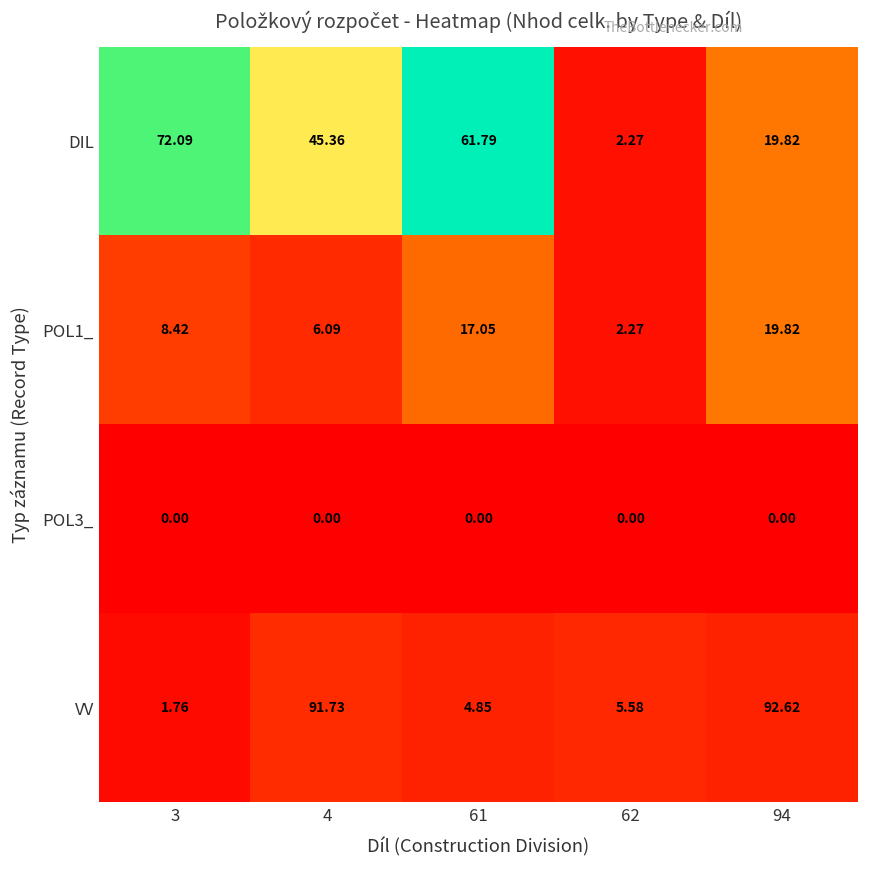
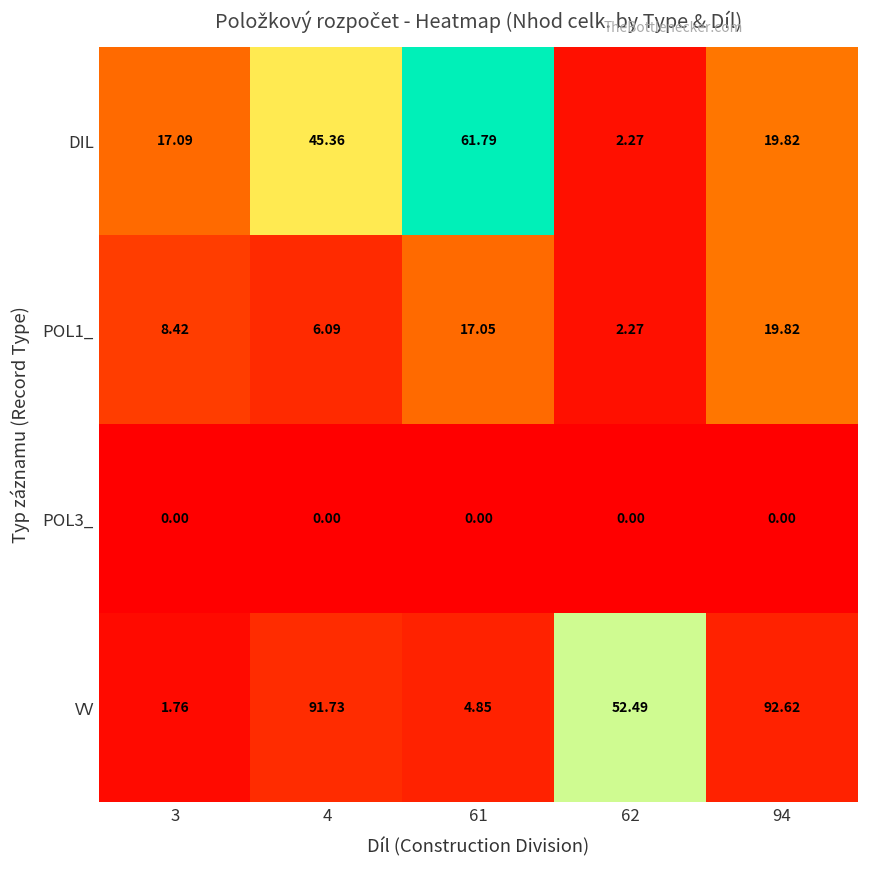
  {
    "DIL": {
-     "3": 72.09,
+     "3": 17.09,
      "4": 45.36,
      "61": 61.79,
      "62": 2.27,
      "94": 19.82
    },
    "POL1_": {
      "3": 8.42,
      "4": 6.09,
      "61": 17.05,
      "62": 2.27,
      "94": 19.82
    },
    "POL3_": {
      "3": 0.00,
      "4": 0.00,
      "61": 0.00,
      "62": 0.00,
      "94": 0.00
    },
    "VV": {
      "3": 1.76,
      "4": 91.73,
      "61": 4.85,
-     "62": 5.58,
+     "62": 52.49,
      "94": 92.62
    }
  }
